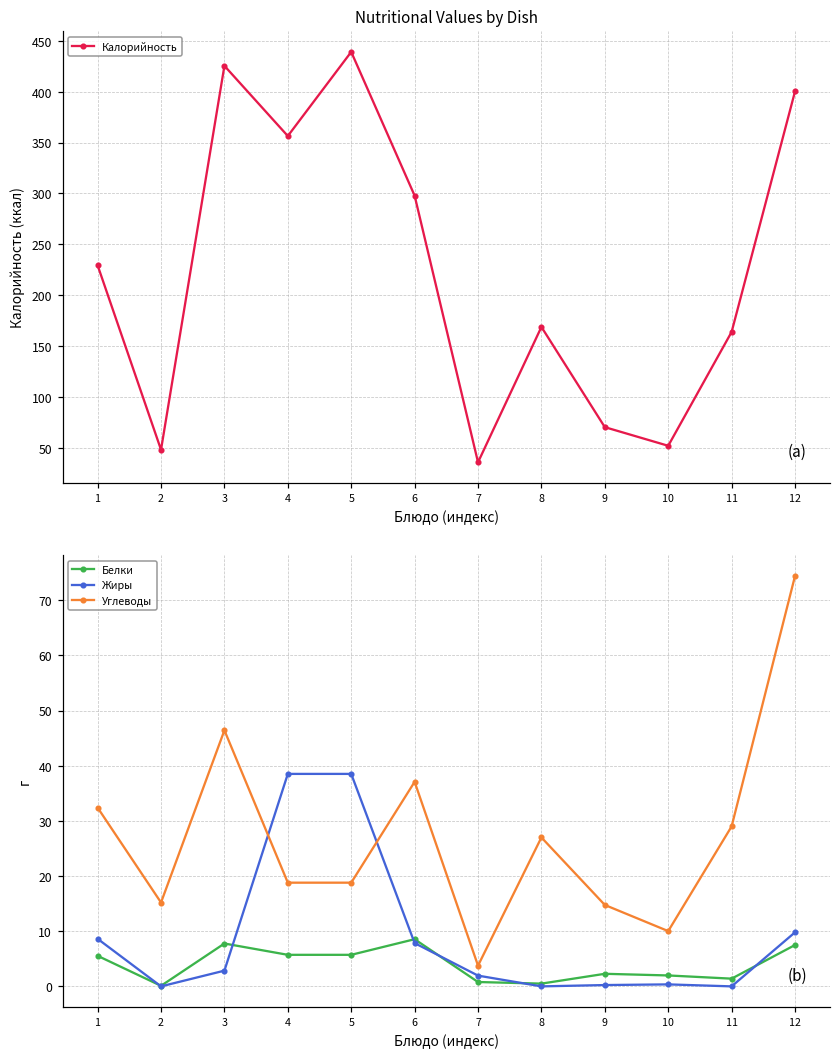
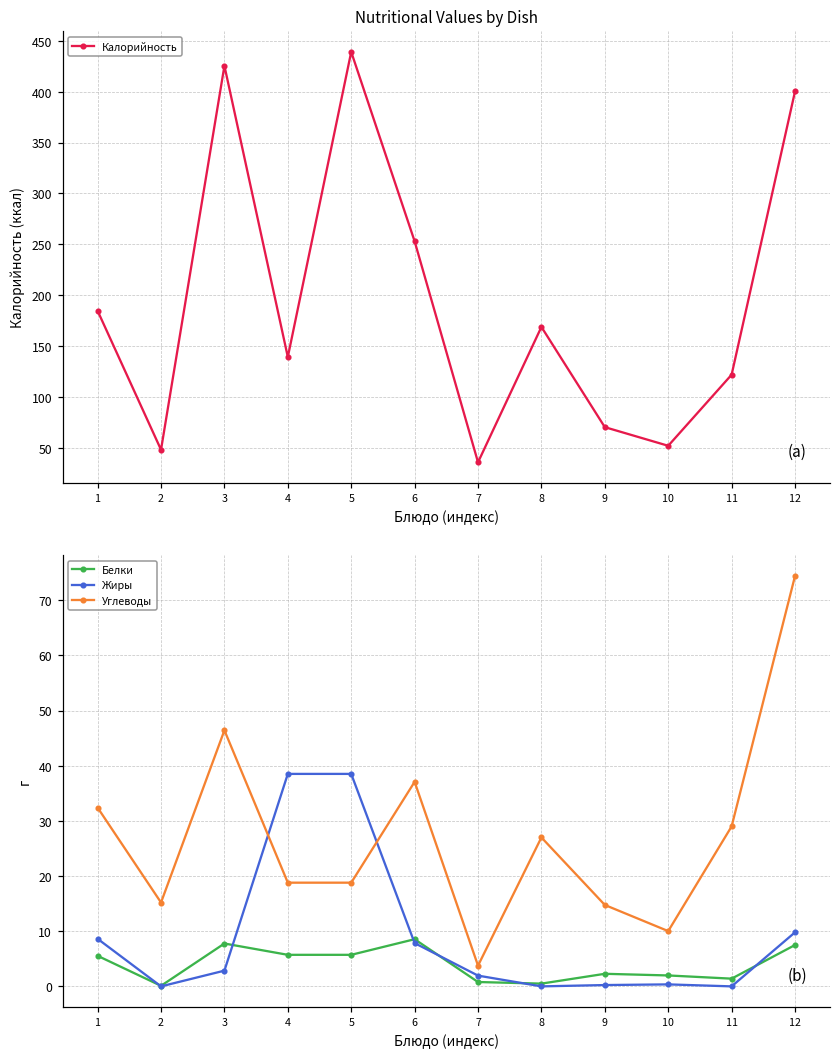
  {
    "Nutritional Values by Dish": {
-     "1": 230,
+     "1": 180,
      "2": 50,
      "3": 430,
-     "4": 360,
+     "4": 140,
      "5": 440,
-     "6": 300,
+     "6": 250,
      "7": 40,
      "8": 170,
      "9": 70,
      "10": 50,
-     "11": 160,
+     "11": 120,
      "12": 400
    }
  }
